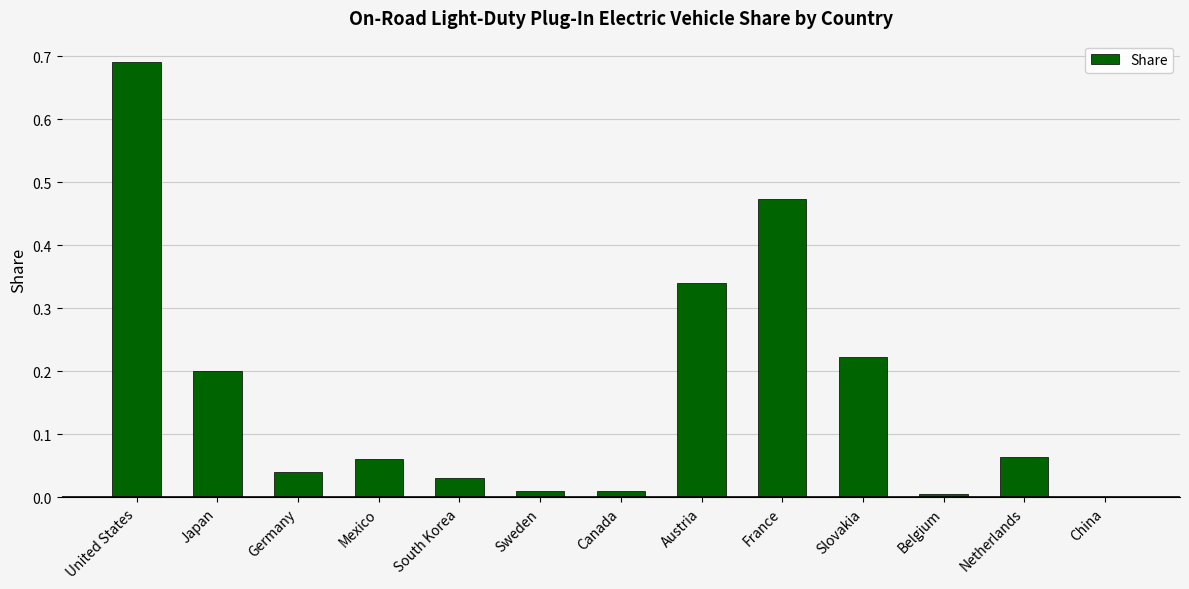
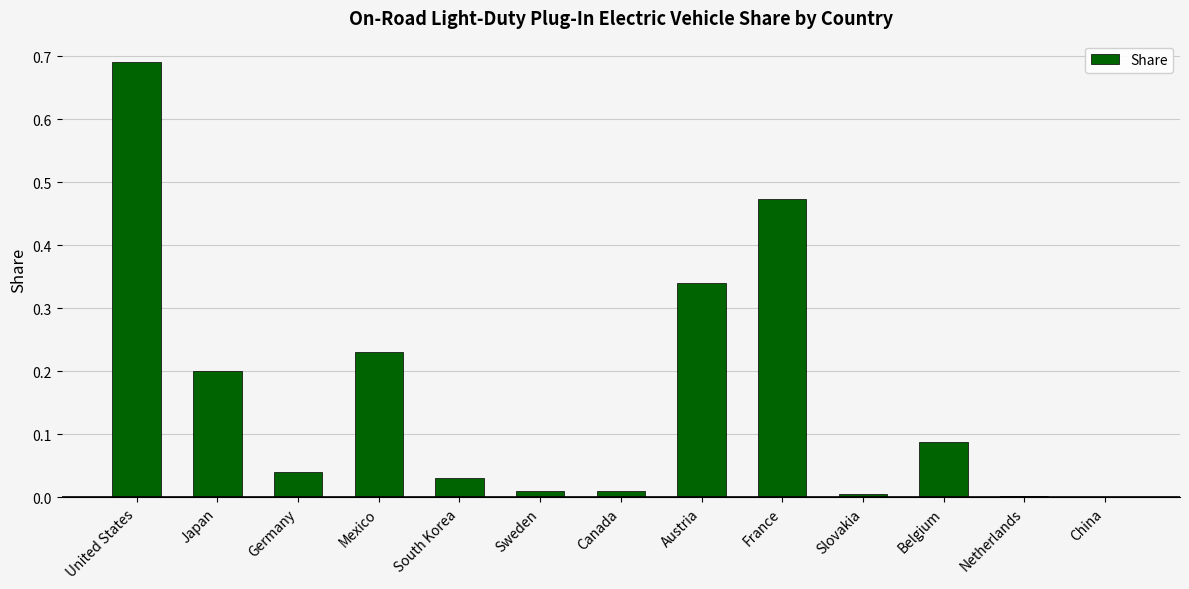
  {
    "United States": 0.69,
    "Japan": 0.20,
    "Germany": 0.04,
-   "Mexico": 0.06,
+   "Mexico": 0.23,
    "South Korea": 0.03,
    "Sweden": 0.01,
    "Canada": 0.01,
    "Austria": 0.34,
    "France": 0.47,
-   "Slovakia": 0.22,
-   "Belgium": 0.01,
-   "Netherlands": 0.06
+   "Slovakia": 0.01,
+   "Belgium": 0.09,
+   "Netherlands": 0.00
  }
